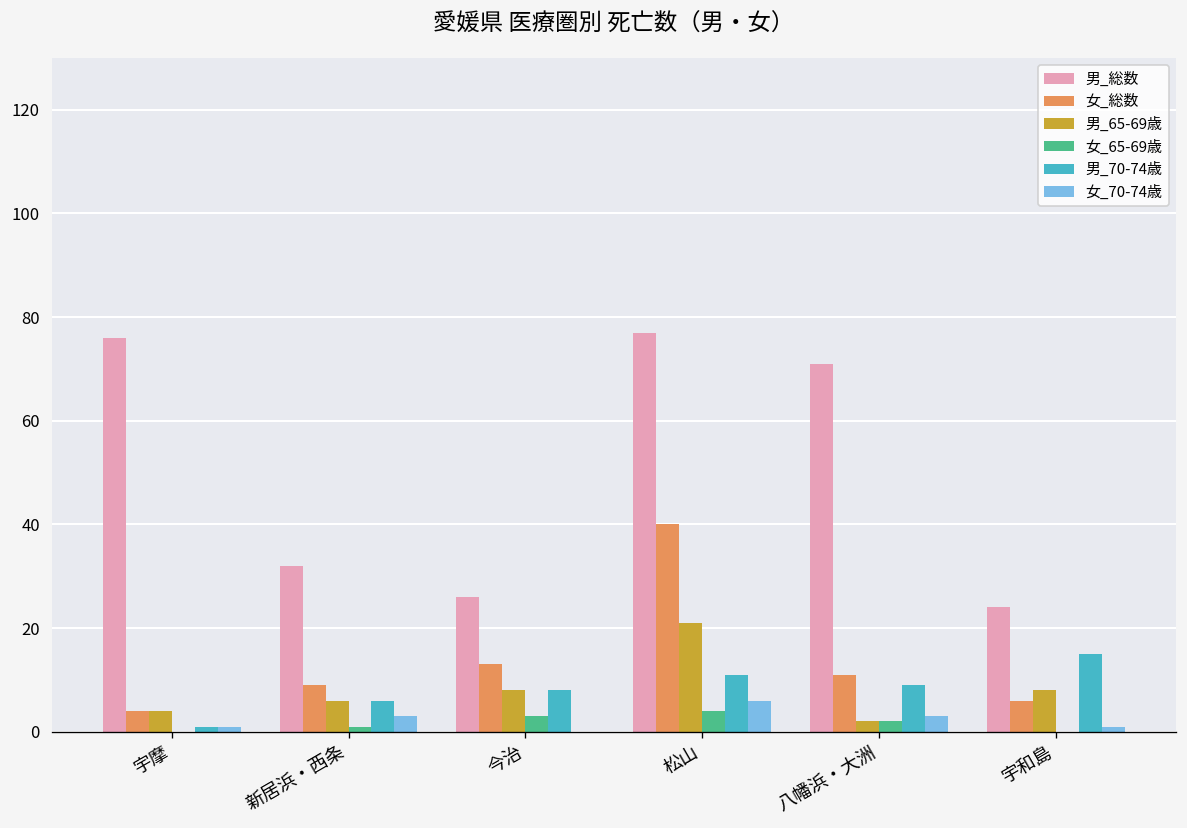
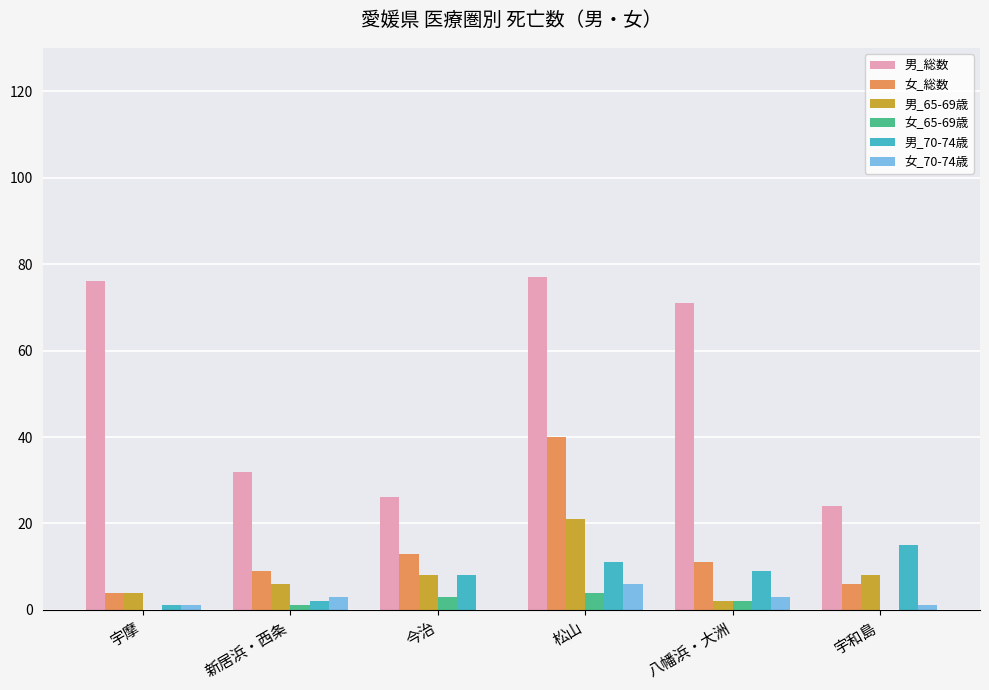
  {
    "男_総数": {
      "宇摩": 76,
      "新居浜・西条": 32,
      "今治": 26,
      "松山": 77,
      "八幡浜・大洲": 71,
      "宇和島": 24
    },
    "女_65-69歳": {
      "宇摩": 0,
      "新居浜・西条": 1,
      "今治": 3,
      "松山": 4,
      "八幡浜・大洲": 2,
      "宇和島": 0
    },
    "男_70-74歳": {
      "宇摩": 1,
-     "新居浜・西条": 6,
+     "新居浜・西条": 2,
      "今治": 8,
      "松山": 11,
      "八幡浜・大洲": 9,
      "宇和島": 15
    },
    "女_70-74歳": {
      "宇摩": 1,
      "新居浜・西条": 3,
      "今治": 0,
      "松山": 6,
      "八幡浜・大洲": 3,
      "宇和島": 1
    }
  }
